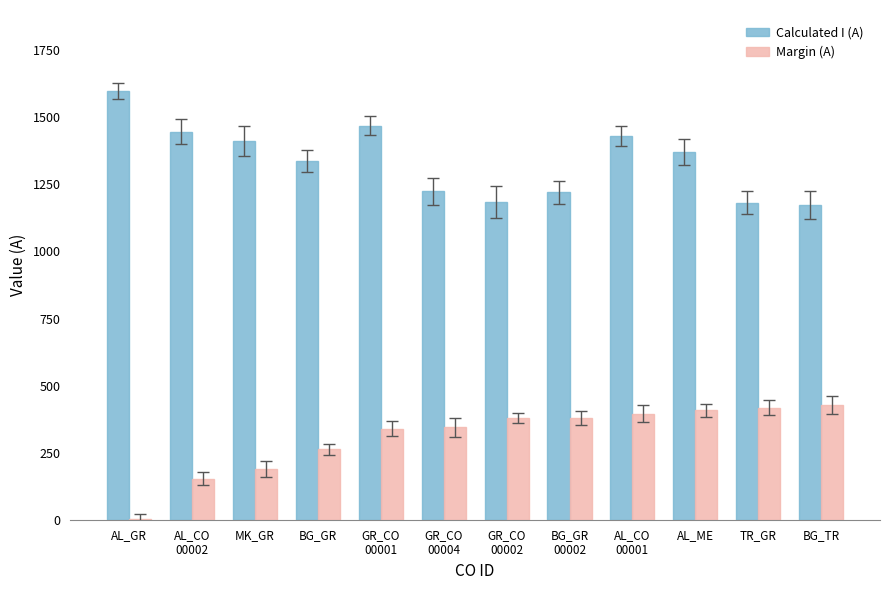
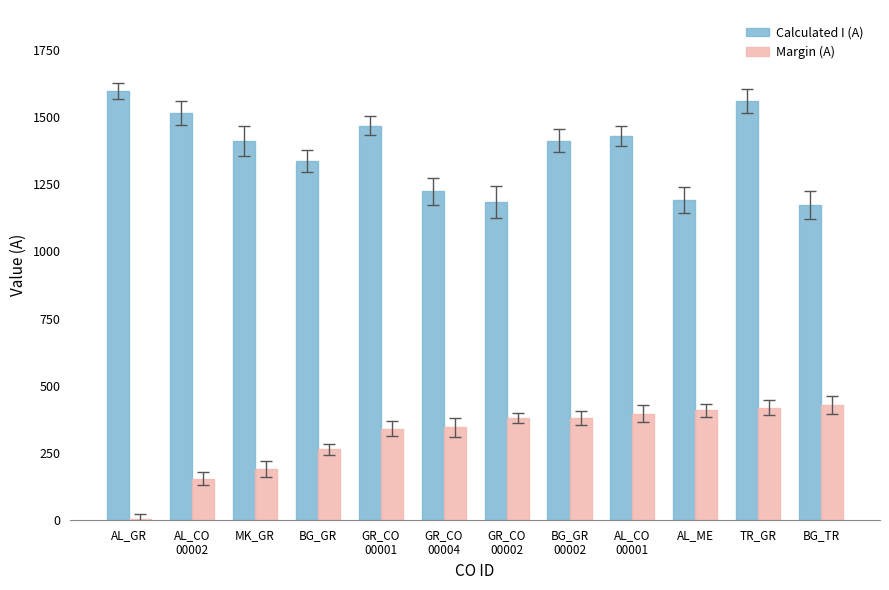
  {
    "Calculated I (A)": {
      "AL_GR": 1600,
-     "AL_CO 00002": 1450,
+     "AL_CO 00002": 1520,
      "MK_GR": 1410,
      "BG_GR": 1340,
      "GR_CO 00001": 1470,
      "GR_CO 00004": 1220,
      "GR_CO 00002": 1180,
-     "BG_GR 00002": 1220,
+     "BG_GR 00002": 1410,
      "AL_CO 00001": 1430,
-     "AL_ME": 1370,
-     "TR_GR": 1180,
+     "AL_ME": 1190,
+     "TR_GR": 1560,
      "BG_TR": 1170
    },
    "Margin (A)": {
      "AL_CO 00002": 150,
      "MK_GR": 190,
      "BG_GR": 260,
      "GR_CO 00001": 340,
      "GR_CO 00004": 340,
      "GR_CO 00002": 380,
      "BG_GR 00002": 380,
      "AL_CO 00001": 400,
      "AL_ME": 410,
      "TR_GR": 420,
      "BG_TR": 430
    }
  }
